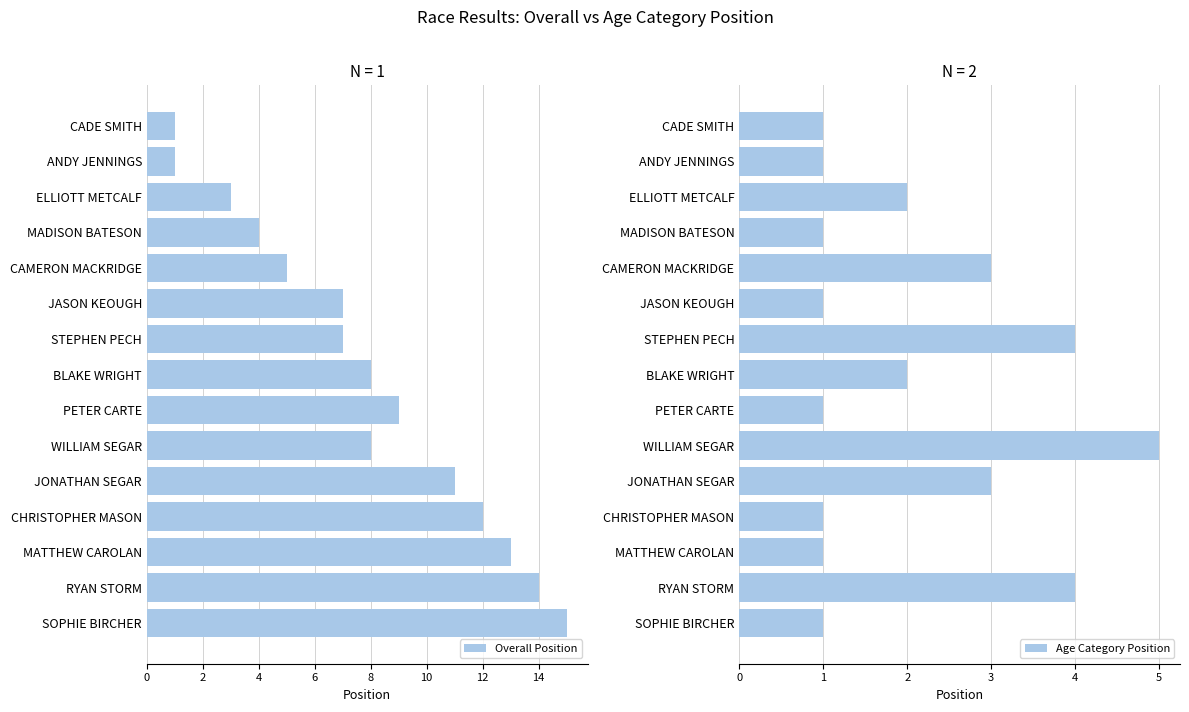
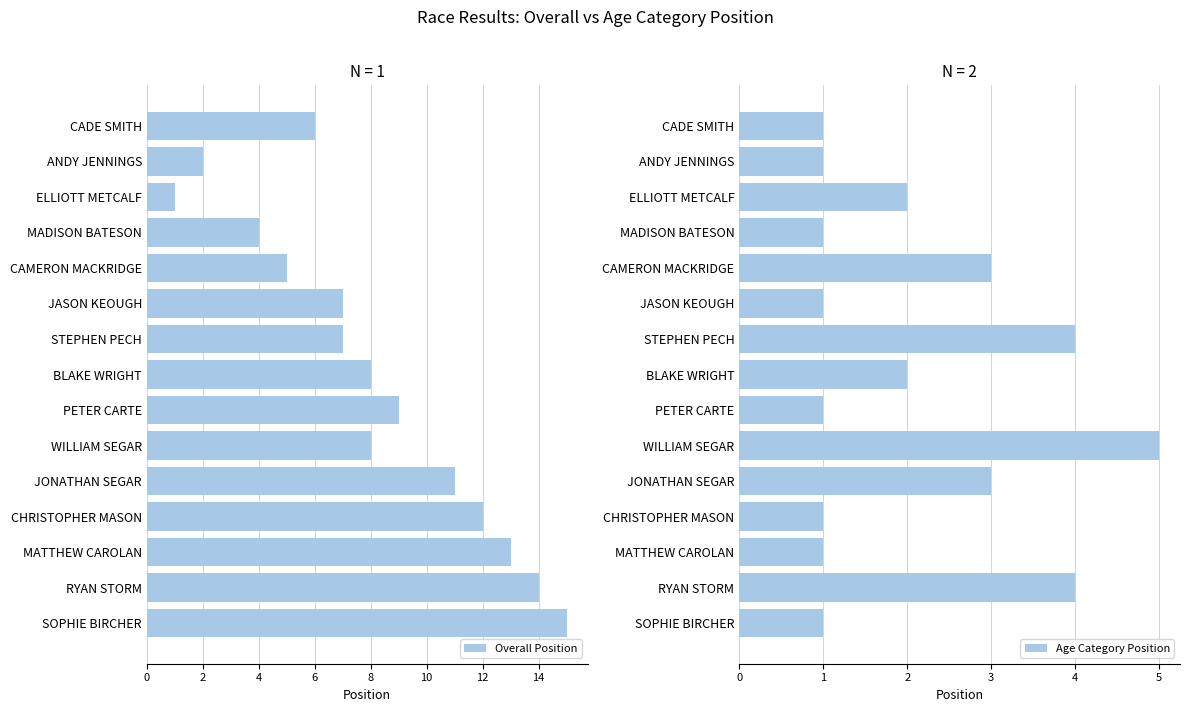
  {
    "N = 1": {
-     "CADE SMITH": 1,
-     "ANDY JENNINGS": 1,
-     "ELLIOTT METCALF": 3,
+     "CADE SMITH": 6,
+     "ANDY JENNINGS": 2,
+     "ELLIOTT METCALF": 1,
      "MADISON BATESON": 4,
      "CAMERON MACKRIDGE": 5,
      "JASON KEOUGH": 7,
      "STEPHEN PECH": 7,
      "BLAKE WRIGHT": 8,
      "PETER CARTE": 9,
      "WILLIAM SEGAR": 8,
      "JONATHAN SEGAR": 11,
      "CHRISTOPHER MASON": 12,
      "MATTHEW CAROLAN": 13,
      "RYAN STORM": 14,
      "SOPHIE BIRCHER": 15
    },
    "N = 2": {
      "CADE SMITH": 1.0,
      "ANDY JENNINGS": 1.0,
      "ELLIOTT METCALF": 2.0,
      "MADISON BATESON": 1.0,
      "CAMERON MACKRIDGE": 3.0,
      "JASON KEOUGH": 1.0,
      "STEPHEN PECH": 4.0,
      "BLAKE WRIGHT": 2.0,
      "PETER CARTE": 1.0,
      "WILLIAM SEGAR": 5.0,
      "JONATHAN SEGAR": 3.0,
      "CHRISTOPHER MASON": 1.0,
      "MATTHEW CAROLAN": 1.0,
      "RYAN STORM": 4.0,
      "SOPHIE BIRCHER": 1.0
    }
  }
